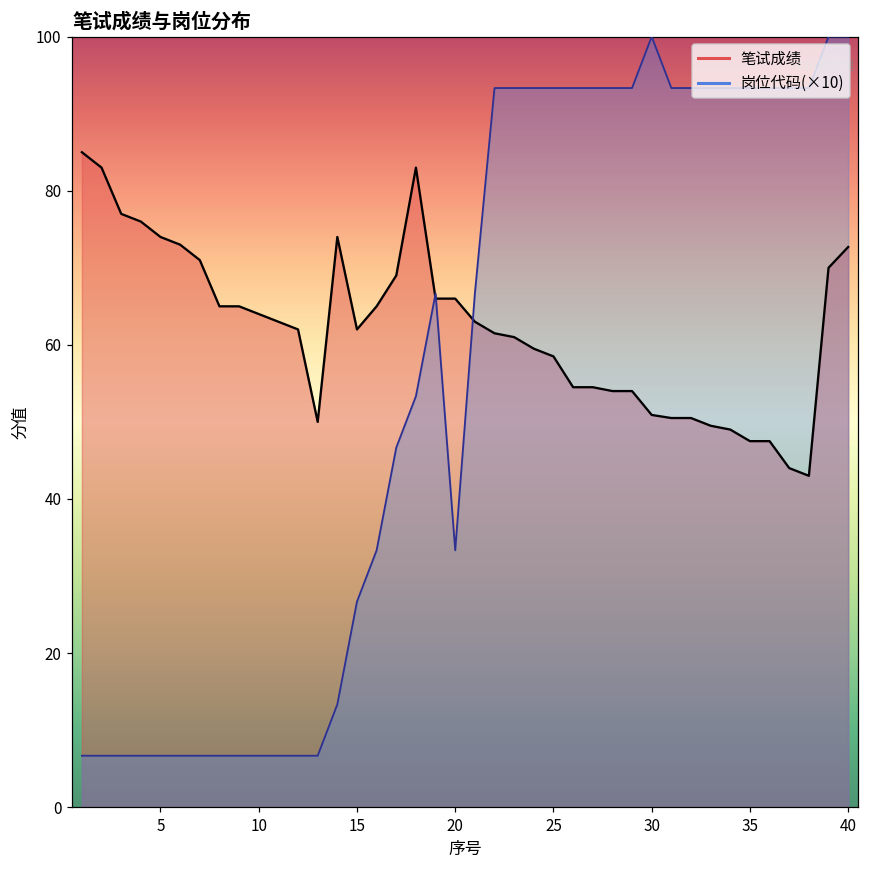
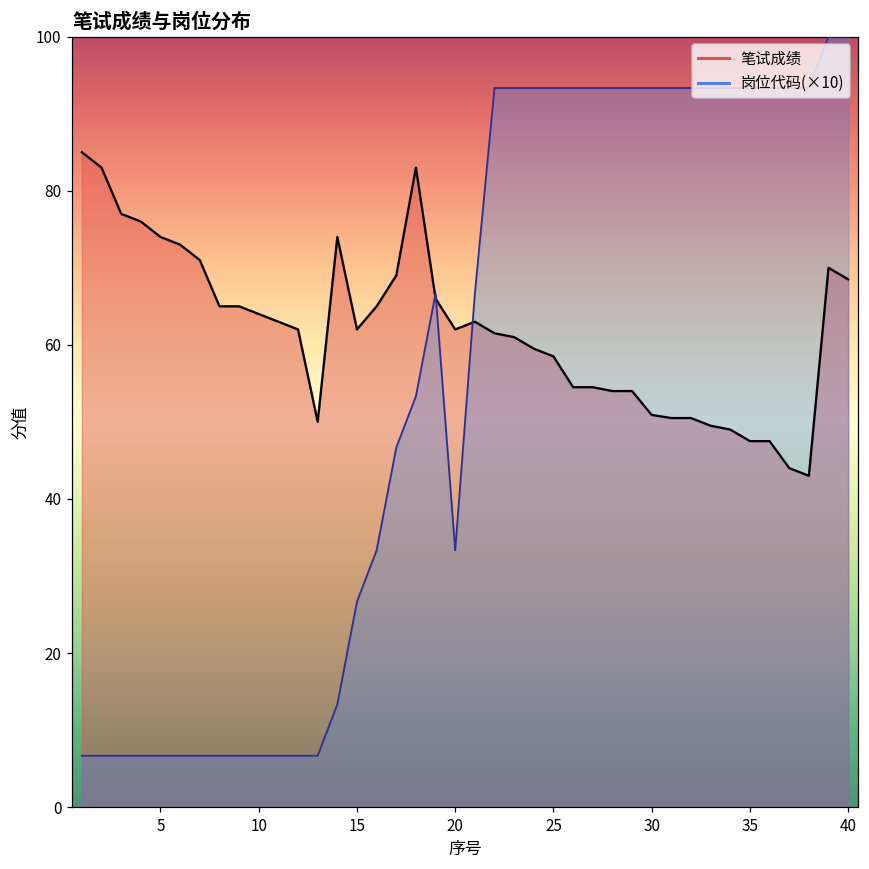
  {
    "笔试成绩": {
      "5": 74,
      "10": 64,
      "15": 62,
-     "20": 66,
+     "20": 62,
      "25": 59,
      "30": 51,
      "35": 48,
-     "40": 73
+     "40": 69
    },
    "岗位代码(×10)": {
      "5": 7,
      "10": 7,
      "15": 27,
      "20": 33,
      "25": 93,
-     "30": 100,
+     "30": 93,
      "40": 100
    }
  }
